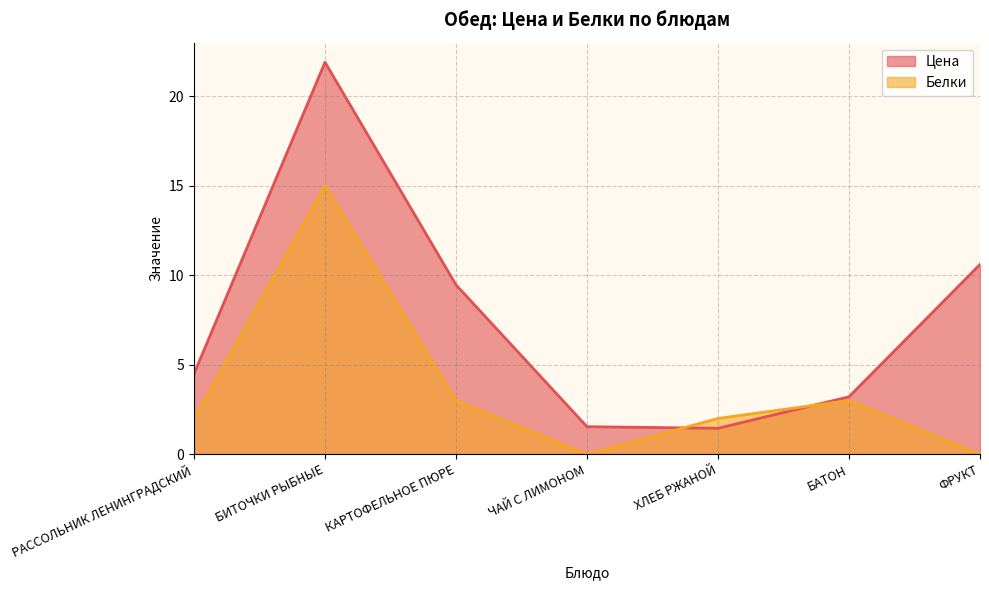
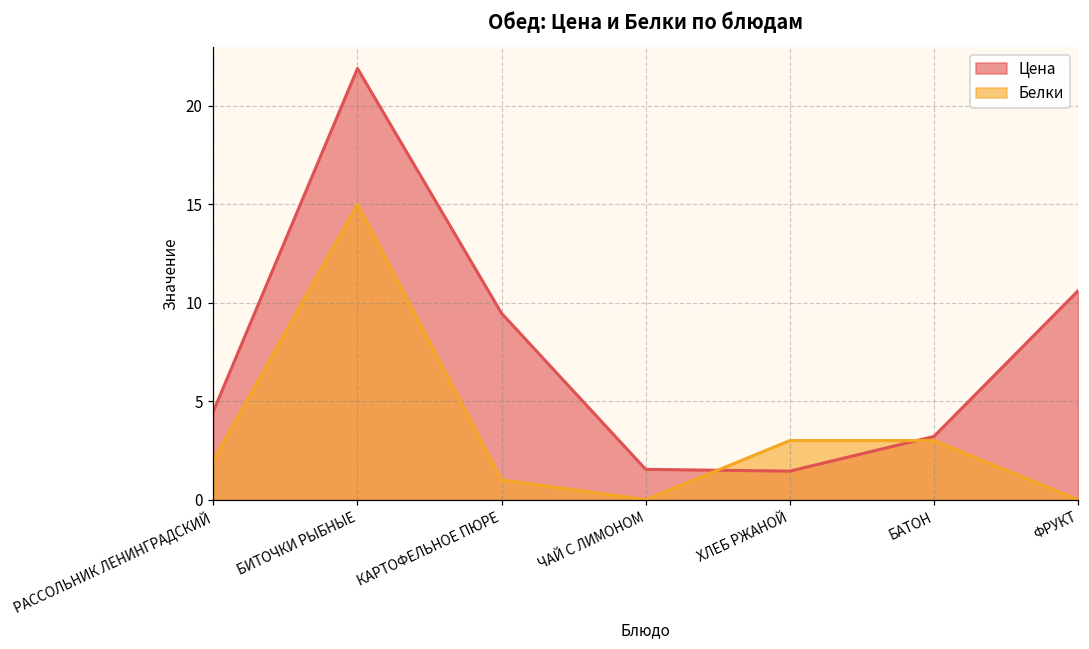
  {
    "Цена": {
      "РАССОЛЬНИК ЛЕНИНГРАДСКИЙ": 4.5,
      "БИТОЧКИ РЫБНЫЕ": 22,
      "КАРТОФЕЛЬНОЕ ПЮРЕ": 9.5,
      "ЧАЙ С ЛИМОНОМ": 1.5,
      "ХЛЕБ РЖАНОЙ": 1.5,
      "БАТОН": 3.2,
      "ФРУКТ": 10.6
    },
    "Белки": {
      "РАССОЛЬНИК ЛЕНИНГРАДСКИЙ": 2,
      "БИТОЧКИ РЫБНЫЕ": 15,
-     "КАРТОФЕЛЬНОЕ ПЮРЕ": 3,
+     "КАРТОФЕЛЬНОЕ ПЮРЕ": 1,
      "ЧАЙ С ЛИМОНОМ": 0,
-     "ХЛЕБ РЖАНОЙ": 2,
+     "ХЛЕБ РЖАНОЙ": 3,
      "БАТОН": 3,
      "ФРУКТ": 0
    }
  }
